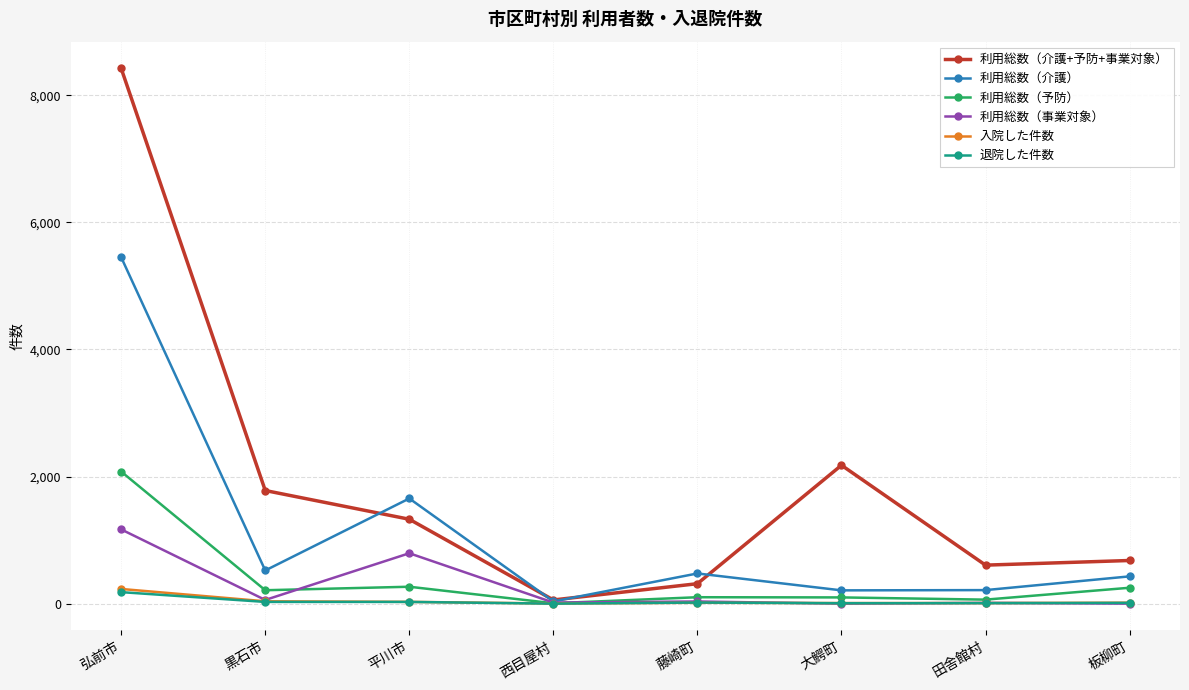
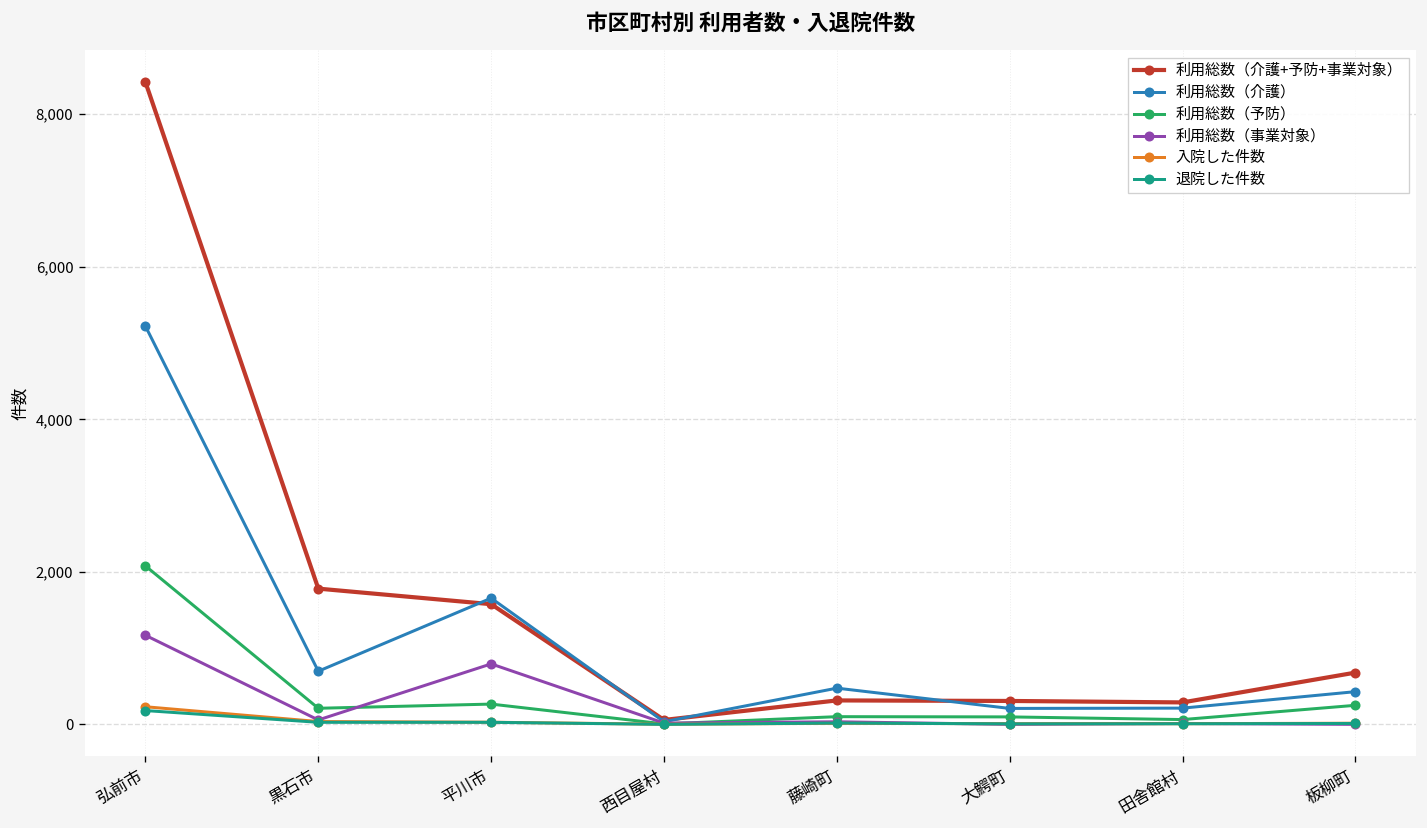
  {
    "利用総数（介護+予防+事業対象）": {
      "弘前市": "8,400",
      "黒石市": "1,800",
-     "平川市": "1,300",
+     "平川市": "1,600",
      "藤崎町": "300",
-     "大鰐町": "2,200",
-     "田舎館村": "600",
+     "大鰐町": "300",
+     "田舎館村": "300",
      "板柳町": "700"
    },
    "利用総数（介護）": {
-     "弘前市": "5,500",
-     "黒石市": "500",
+     "弘前市": "5,200",
+     "黒石市": "700",
      "平川市": "1,700",
      "藤崎町": "500",
      "大鰐町": "200",
      "田舎館村": "200",
      "板柳町": "400"
    },
    "利用総数（事業対象）": {
      "弘前市": "1,200",
      "平川市": "800"
    },
    "入院した件数": {
      "弘前市": "200"
    }
  }
